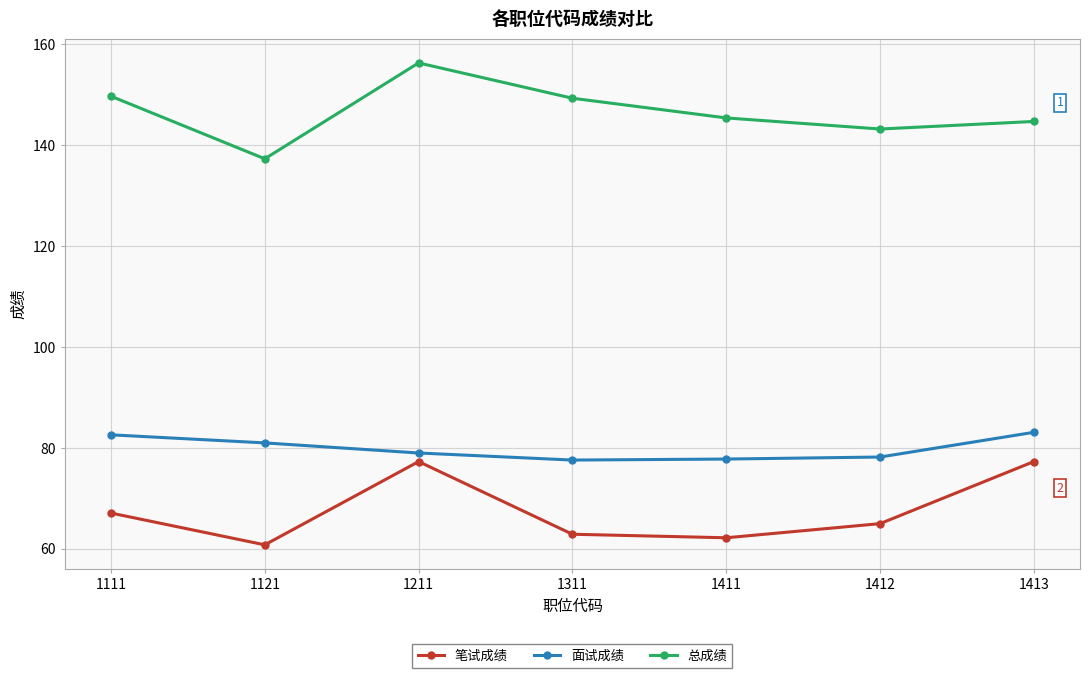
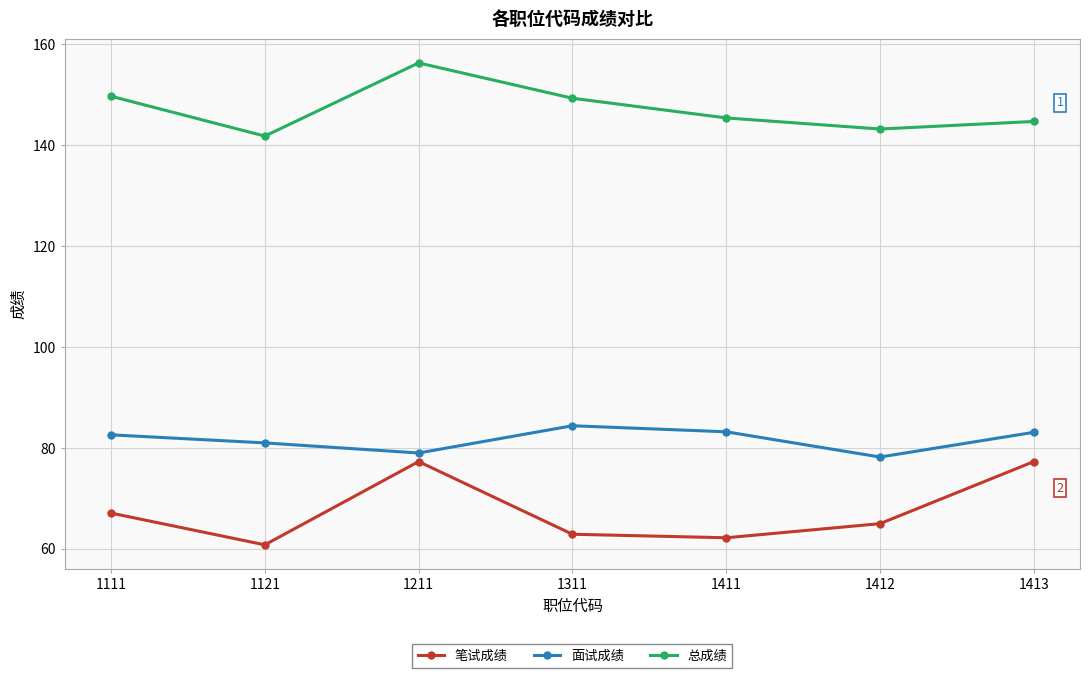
  {
    "笔试成绩": {
      "1111": 67,
      "1121": 61,
      "1211": 77,
      "1311": 63,
      "1411": 62,
      "1412": 65,
      "1413": 77
    },
    "面试成绩": {
      "1111": 83,
      "1121": 81,
      "1211": 79,
-     "1311": 78,
-     "1411": 78,
+     "1311": 84,
+     "1411": 83,
      "1412": 78,
      "1413": 83
    },
    "总成绩": {
      "1111": 150,
-     "1121": 137,
+     "1121": 142,
      "1211": 156,
      "1311": 149,
      "1411": 145,
      "1412": 143,
      "1413": 145
    }
  }
